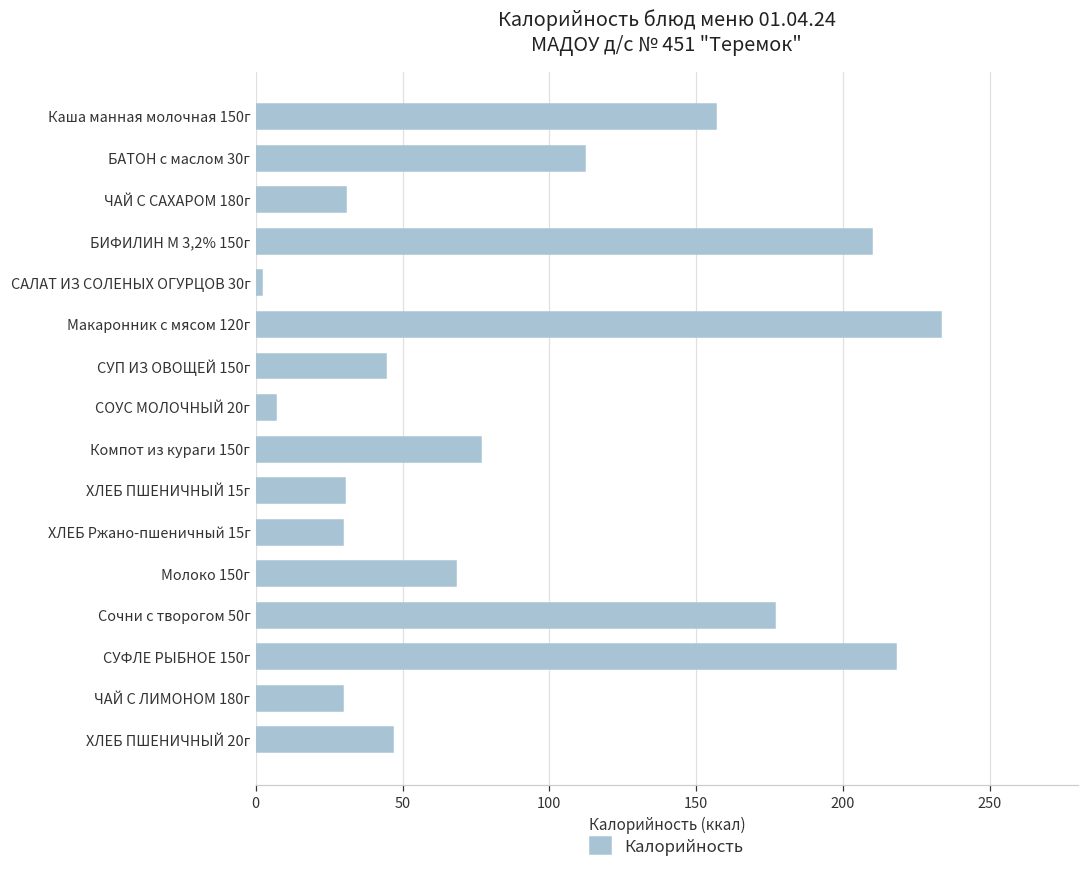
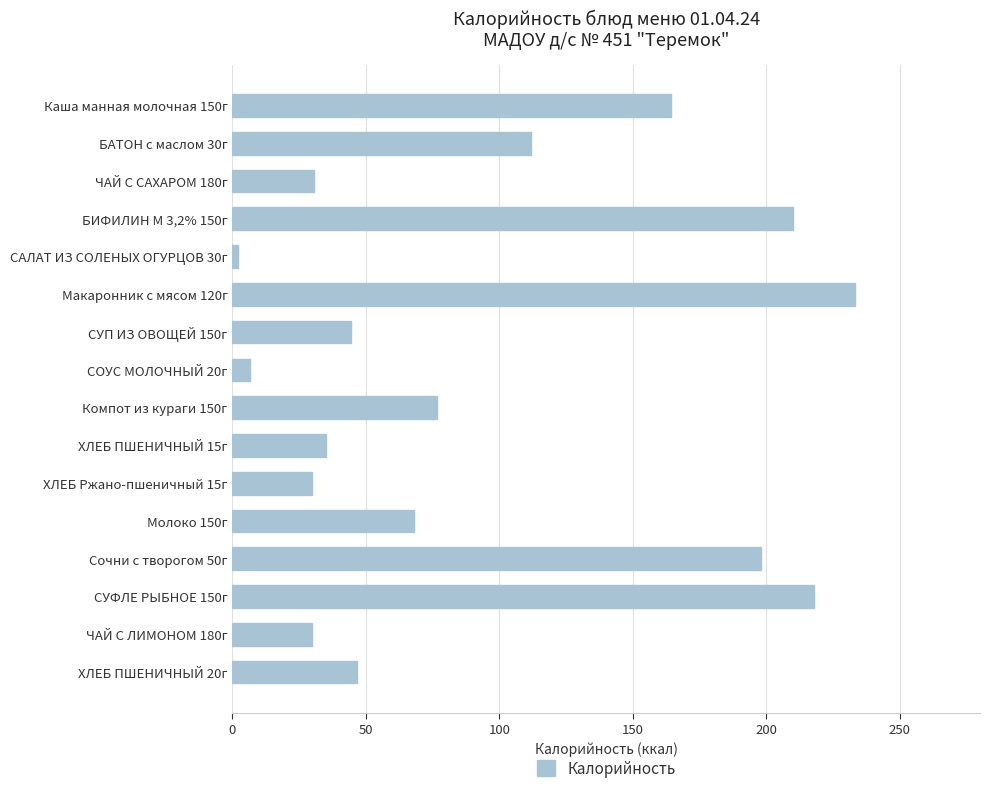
  {
-   "Каша манная молочная 150г": 157,
+   "Каша манная молочная 150г": 164,
    "БАТОН с маслом 30г": 112,
    "ЧАЙ С САХАРОМ 180г": 31,
    "БИФИЛИН М 3,2% 150г": 210,
    "САЛАТ ИЗ СОЛЕНЫХ ОГУРЦОВ 30г": 2,
    "Макаронник с мясом 120г": 233,
    "СУП ИЗ ОВОЩЕЙ 150г": 44,
    "СОУС МОЛОЧНЫЙ 20г": 7,
    "Компот из кураги 150г": 77,
-   "ХЛЕБ ПШЕНИЧНЫЙ 15г": 30,
+   "ХЛЕБ ПШЕНИЧНЫЙ 15г": 35,
    "ХЛЕБ Ржано-пшеничный 15г": 30,
    "Молоко 150г": 68,
-   "Сочни с творогом 50г": 177,
+   "Сочни с творогом 50г": 198,
    "СУФЛЕ РЫБНОЕ 150г": 218,
    "ЧАЙ С ЛИМОНОМ 180г": 30,
    "ХЛЕБ ПШЕНИЧНЫЙ 20г": 47
  }
